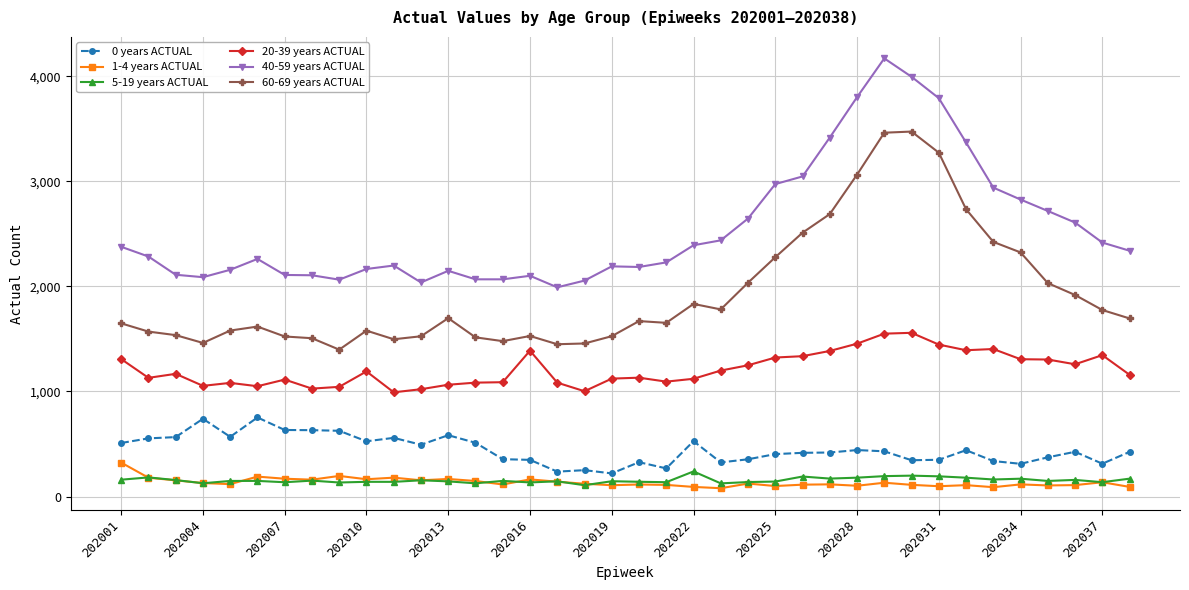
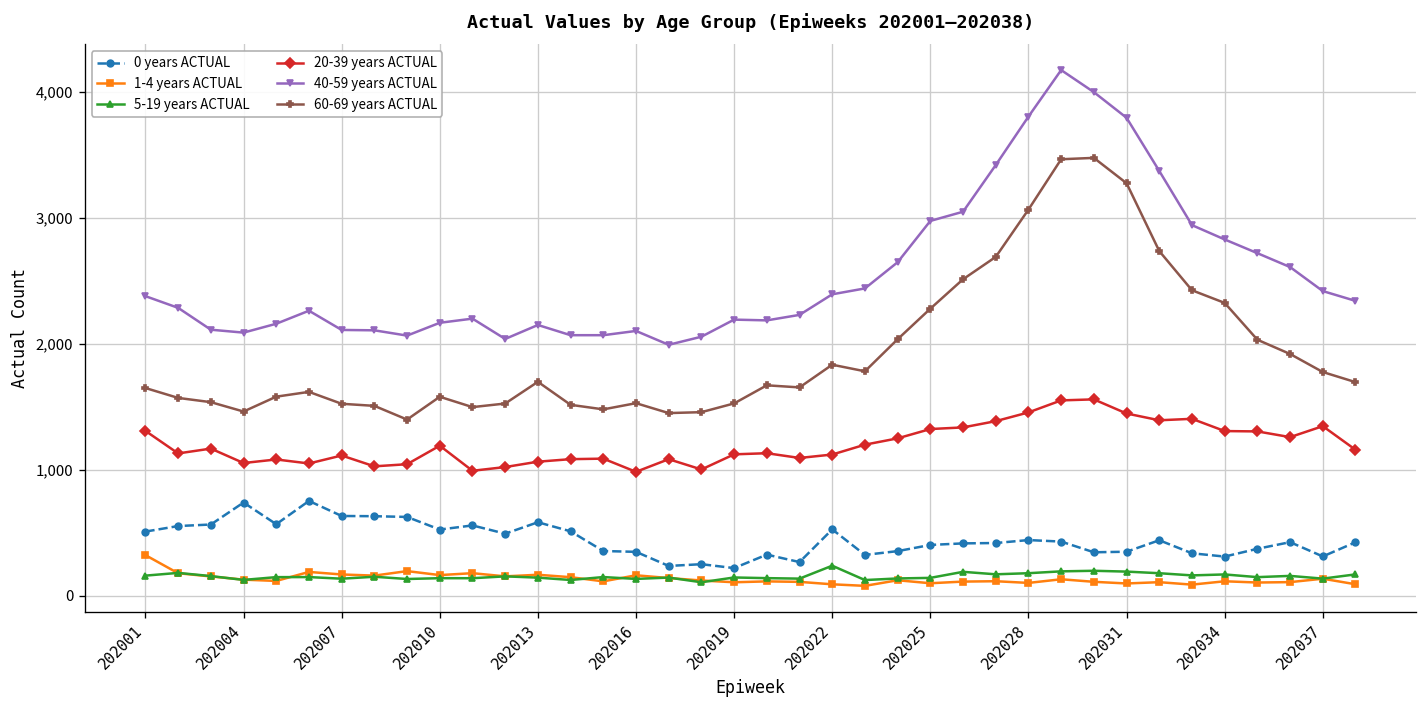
  {
    "0 years ACTUAL": {
      "202001": "510",
      "202004": "740",
      "202007": "630",
      "202010": "530",
      "202013": "580",
      "202016": "350",
      "202019": "220",
      "202022": "530",
      "202025": "400",
      "202028": "440",
      "202031": "350",
      "202034": "310",
      "202037": "310"
    },
    "1-4 years ACTUAL": {
      "202001": "320",
      "202007": "170",
      "202010": "160",
      "202016": "160",
      "202019": "110",
      "202022": "90",
      "202025": "100",
      "202028": "100",
      "202031": "100",
      "202034": "120"
    },
    "5-19 years ACTUAL": {
      "202001": "160",
      "202007": "140",
      "202010": "140",
      "202016": "130",
      "202019": "150",
      "202022": "240",
      "202025": "140",
      "202028": "180",
      "202031": "190",
      "202034": "170"
    },
    "20-39 years ACTUAL": {
      "202001": "1,310",
      "202004": "1,050",
      "202007": "1,110",
      "202010": "1,190",
      "202013": "1,060",
-     "202016": "1,390",
+     "202016": "980",
      "202019": "1,120",
      "202022": "1,120",
      "202025": "1,320",
      "202028": "1,450",
      "202031": "1,450",
      "202034": "1,310",
      "202037": "1,350"
    },
    "40-59 years ACTUAL": {
      "202001": "2,380",
      "202004": "2,090",
      "202007": "2,110",
      "202010": "2,170",
      "202013": "2,150",
      "202016": "2,100",
      "202019": "2,190",
      "202022": "2,390",
      "202025": "2,970",
      "202028": "3,800",
      "202031": "3,790",
      "202034": "2,830",
      "202037": "2,420"
    },
    "60-69 years ACTUAL": {
      "202001": "1,650",
      "202004": "1,460",
      "202007": "1,520",
      "202010": "1,580",
      "202013": "1,700",
      "202016": "1,530",
      "202019": "1,530",
      "202022": "1,830",
      "202025": "2,280",
      "202028": "3,060",
      "202031": "3,270",
      "202034": "2,320",
      "202037": "1,780"
    }
  }
